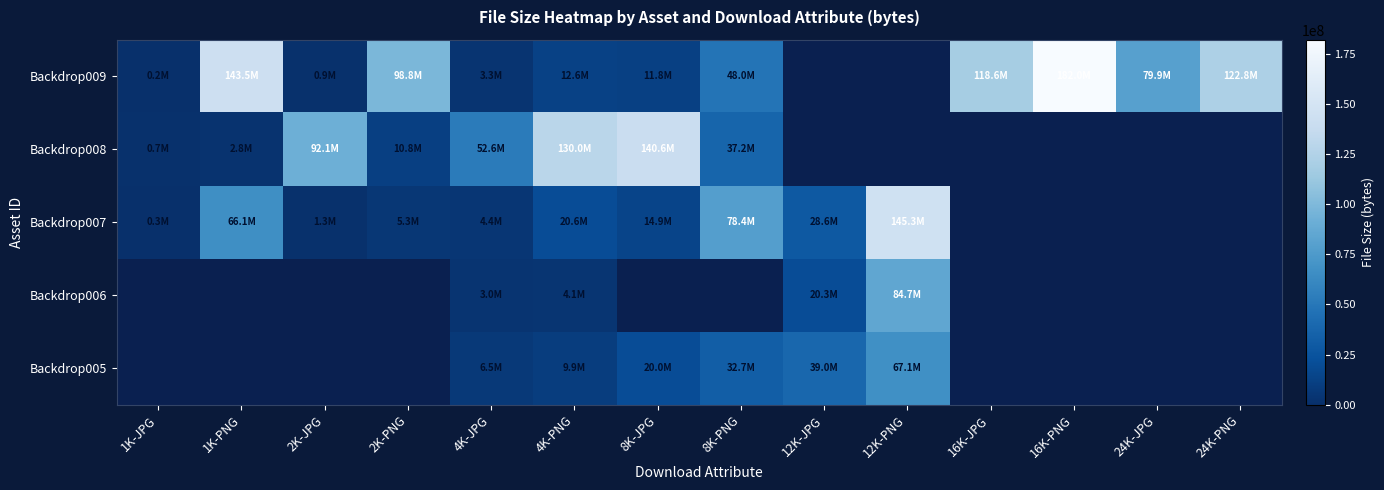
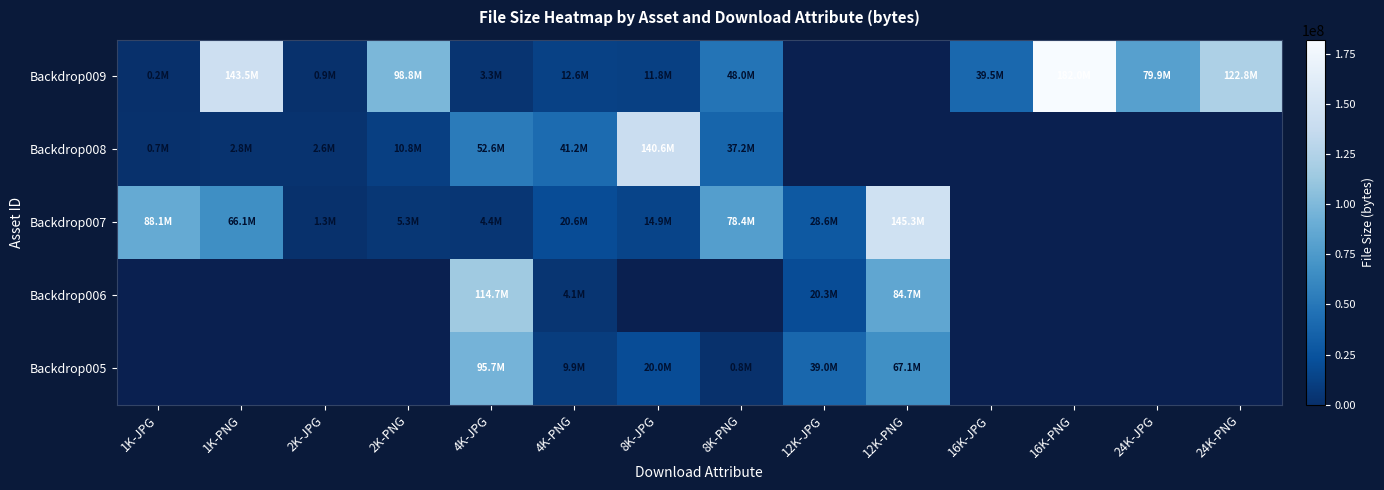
  {
    "Backdrop009": {
      "1K-JPG": "0.2M",
      "1K-PNG": "143.5M",
      "2K-JPG": "0.9M",
      "2K-PNG": "98.8M",
      "4K-JPG": "3.3M",
      "4K-PNG": "12.6M",
      "8K-JPG": "11.8M",
      "8K-PNG": "48.0M",
-     "16K-JPG": "118.6M",
+     "16K-JPG": "39.5M",
      "24K-JPG": "79.9M",
      "24K-PNG": "122.8M"
    },
    "Backdrop008": {
      "1K-JPG": "0.7M",
      "1K-PNG": "2.8M",
-     "2K-JPG": "92.1M",
+     "2K-JPG": "2.6M",
      "2K-PNG": "10.8M",
      "4K-JPG": "52.6M",
-     "4K-PNG": "130.0M",
+     "4K-PNG": "41.2M",
      "8K-JPG": "140.6M",
      "8K-PNG": "37.2M"
    },
    "Backdrop007": {
-     "1K-JPG": "0.3M",
+     "1K-JPG": "88.1M",
      "1K-PNG": "66.1M",
      "2K-JPG": "1.3M",
      "2K-PNG": "5.3M",
      "4K-JPG": "4.4M",
      "4K-PNG": "20.6M",
      "8K-JPG": "14.9M",
      "8K-PNG": "78.4M",
      "12K-JPG": "28.6M",
      "12K-PNG": "145.3M"
    },
    "Backdrop006": {
-     "4K-JPG": "3.0M",
+     "4K-JPG": "114.7M",
      "4K-PNG": "4.1M",
      "12K-JPG": "20.3M",
      "12K-PNG": "84.7M"
    },
    "Backdrop005": {
-     "4K-JPG": "6.5M",
+     "4K-JPG": "95.7M",
      "4K-PNG": "9.9M",
      "8K-JPG": "20.0M",
-     "8K-PNG": "32.7M",
+     "8K-PNG": "0.8M",
      "12K-JPG": "39.0M",
      "12K-PNG": "67.1M"
    }
  }
